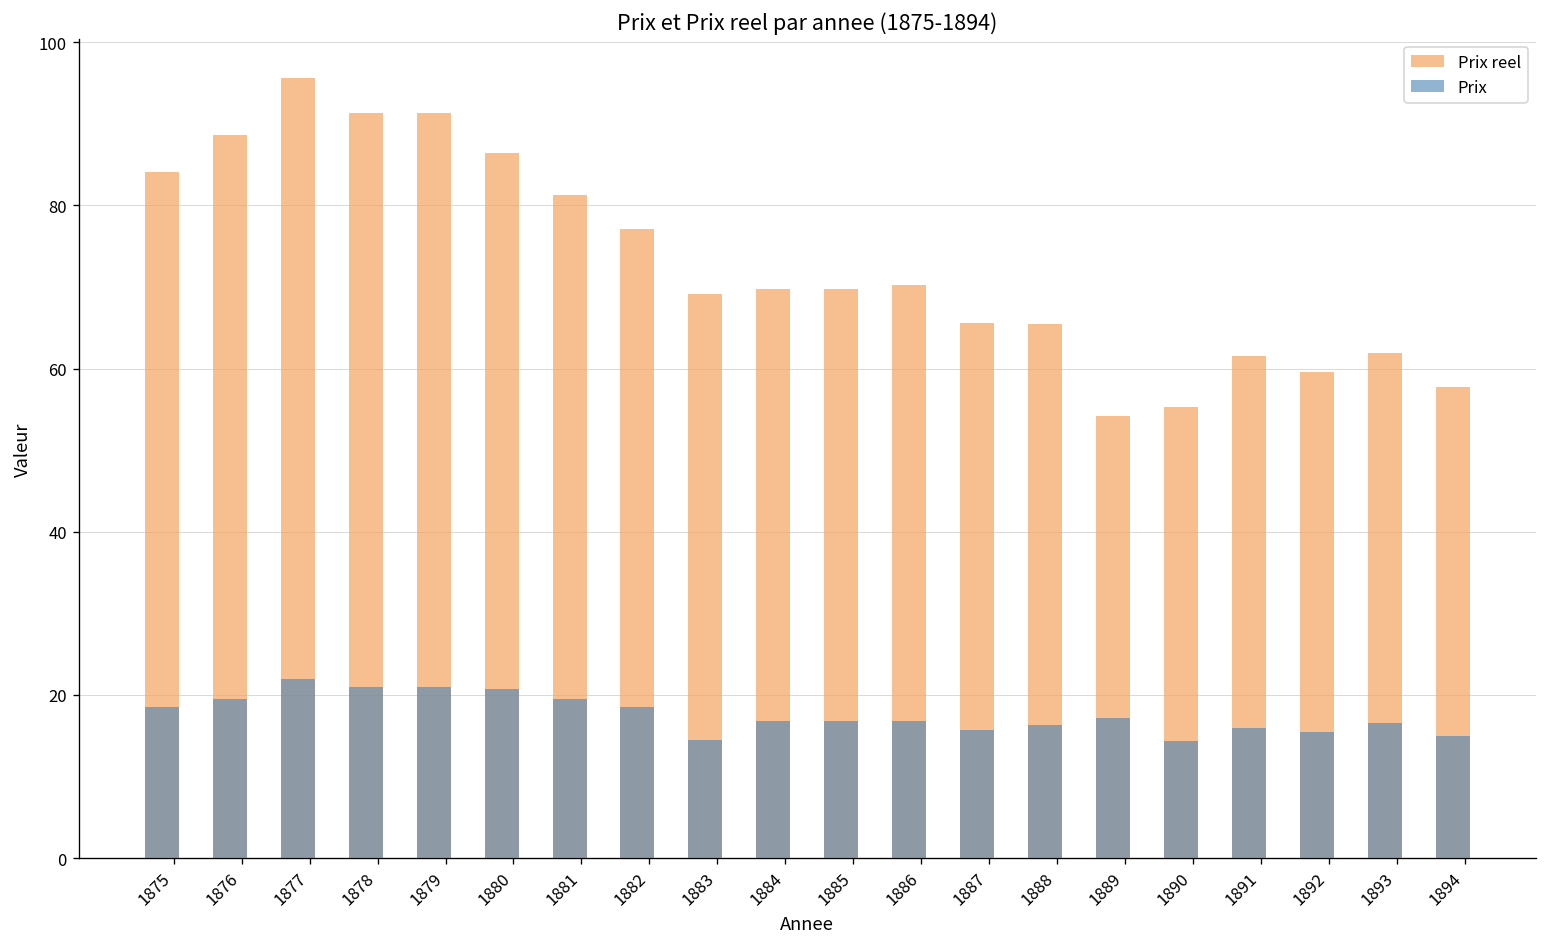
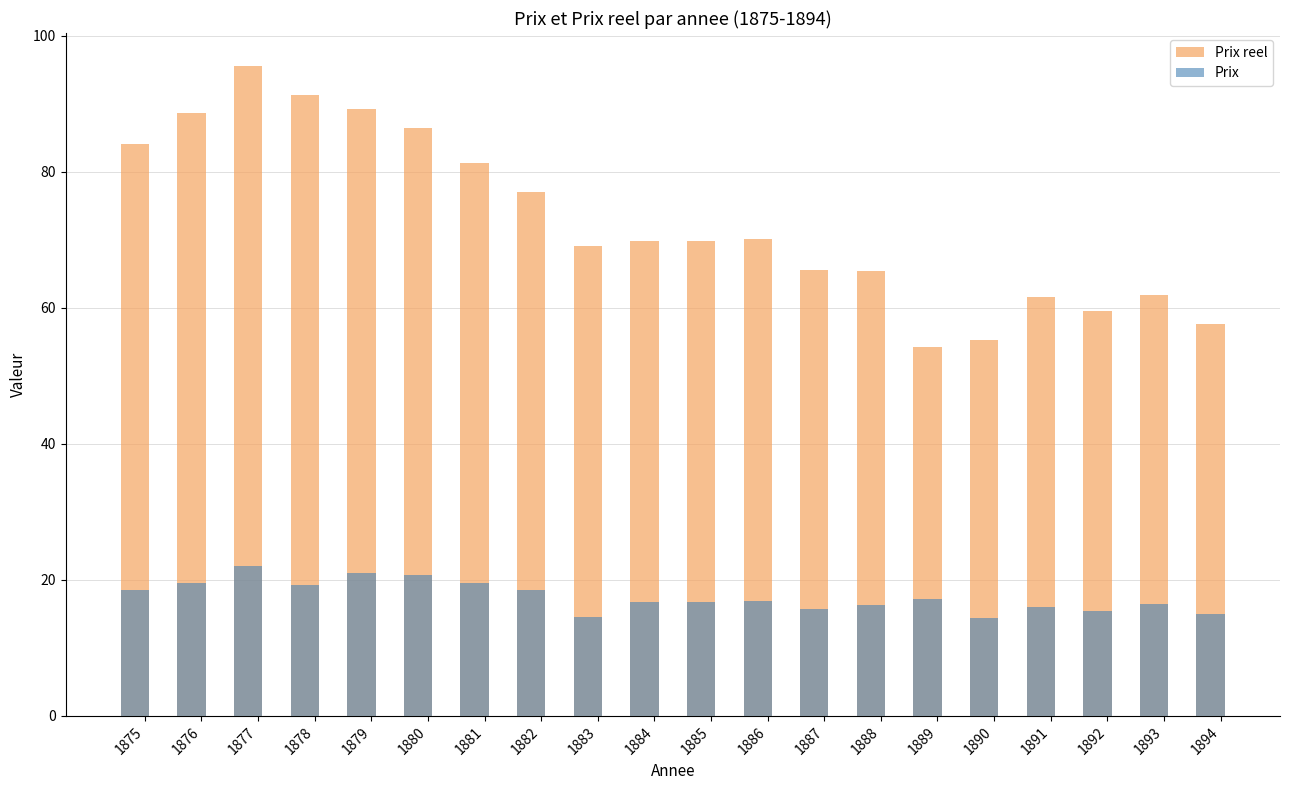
  {
    "Prix reel": {
      "1875": 84,
      "1876": 89,
      "1877": 96,
      "1878": 91,
-     "1879": 91,
+     "1879": 89,
      "1880": 86,
      "1881": 81,
      "1882": 77,
      "1883": 69,
      "1884": 70,
      "1885": 70,
      "1886": 70,
      "1887": 66,
      "1888": 65,
      "1889": 54,
      "1890": 55,
      "1891": 62,
      "1892": 60,
      "1893": 62,
      "1894": 58
    },
    "Prix": {
-     "1878": 21
+     "1878": 19
    }
  }
